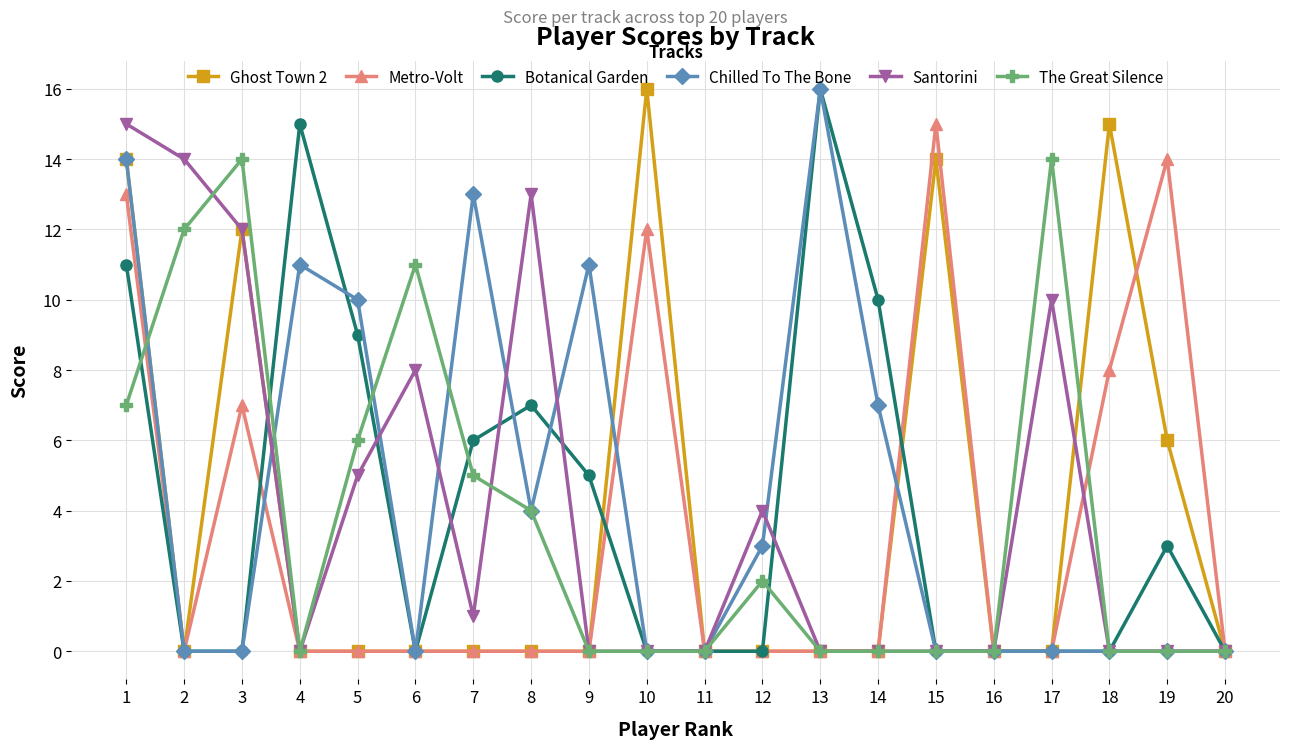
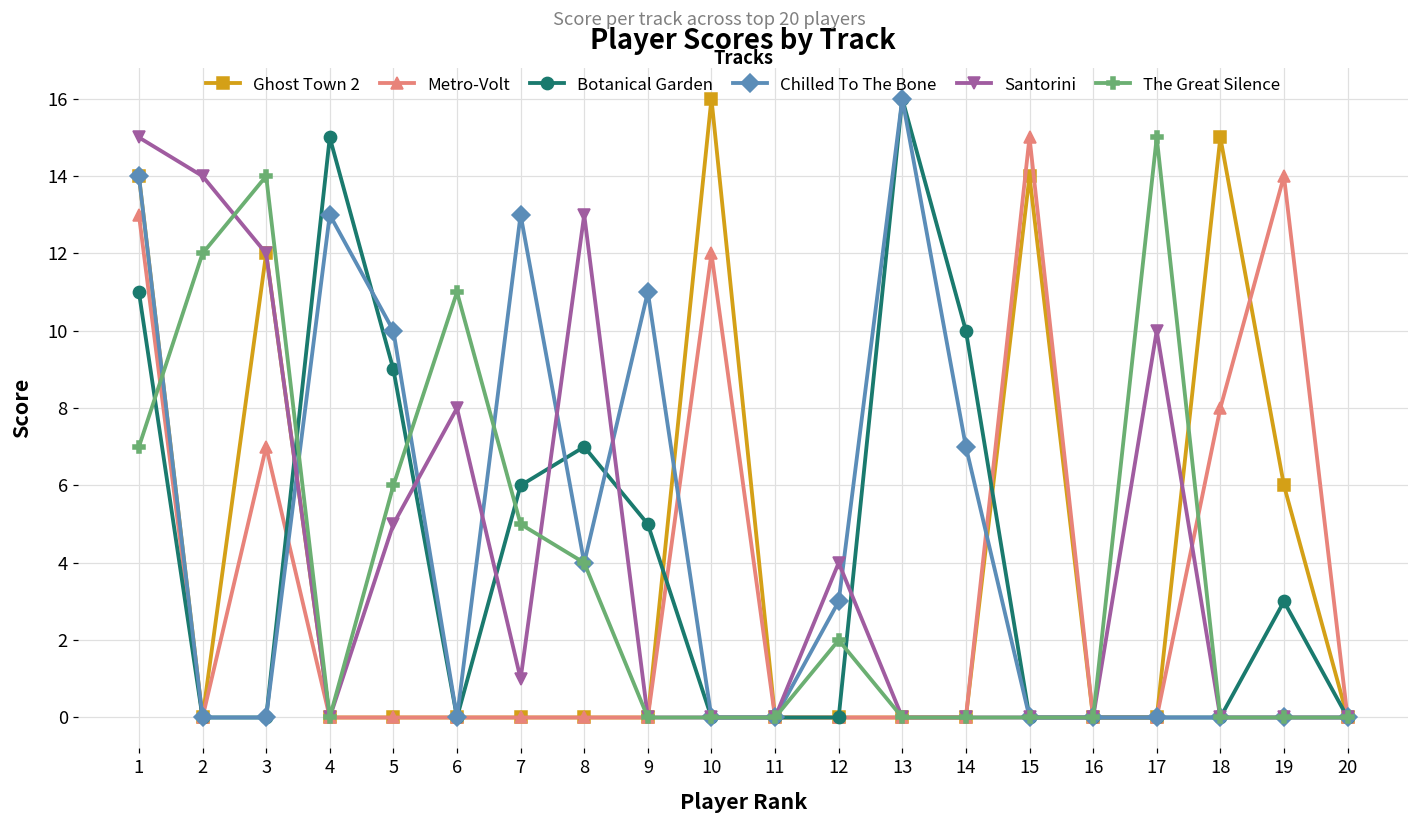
  {
    "Ghost Town 2": {
      "10": 16,
      "15": 14,
      "18": 15,
      "19": 6
    },
    "Metro-Volt": {
      "1": 13,
      "3": 7,
      "10": 12,
      "15": 15,
      "18": 8,
      "19": 14
    },
    "Botanical Garden": {
      "1": 11,
      "4": 15,
      "5": 9,
      "7": 6,
      "8": 7,
      "9": 5,
      "14": 10,
      "19": 3
    },
    "Chilled To The Bone": {
-     "4": 11,
+     "4": 13,
      "5": 10,
      "7": 13,
      "9": 11,
      "12": 3,
      "14": 7
    },
    "Santorini": {
      "1": 15,
      "2": 14,
      "5": 5,
      "6": 8,
      "7": 1,
      "8": 13,
      "12": 4,
      "17": 10
    },
    "The Great Silence": {
      "1": 7,
      "2": 12,
      "3": 14,
      "5": 6,
      "6": 11,
      "7": 5,
      "12": 2,
-     "17": 14
+     "17": 15
    }
  }
